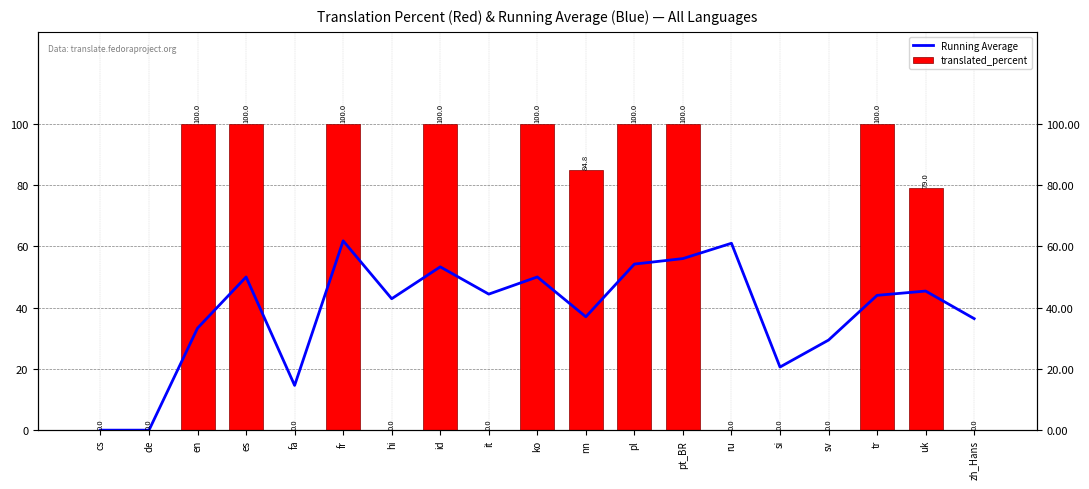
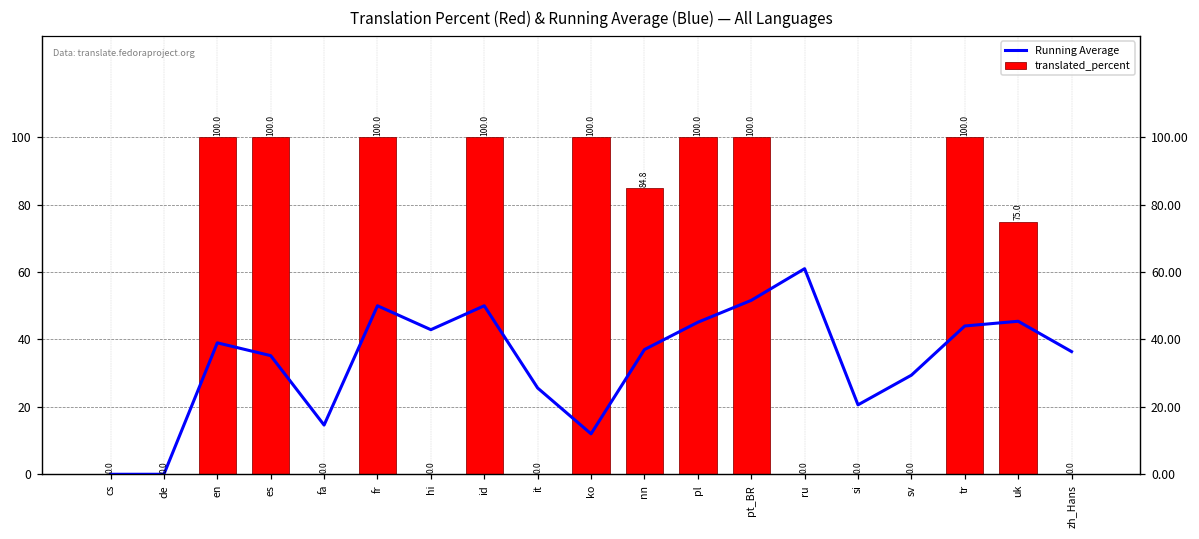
  {
    "Running Average": {
-     "en": 33,
-     "es": 50,
+     "en": 39,
+     "es": 35,
      "fa": 15,
-     "fr": 62,
+     "fr": 50,
      "hi": 43,
-     "id": 53,
-     "it": 44,
-     "ko": 50,
+     "id": 50,
+     "it": 26,
+     "ko": 12,
      "nn": 37,
-     "pl": 54,
-     "pt_BR": 56,
+     "pl": 45,
+     "pt_BR": 52,
      "ru": 61,
      "si": 21,
      "sv": 29,
      "tr": 44,
      "uk": 45,
      "zh_Hans": 36
    },
    "translated_percent": {
      "en": 100.0,
      "es": 100.0,
      "fa": 0.0,
      "fr": 100.0,
      "hi": 0.0,
      "id": 100.0,
      "it": 0.0,
      "ko": 100.0,
      "nn": 84.8,
      "pl": 100.0,
      "pt_BR": 100.0,
      "ru": 0.0,
      "si": 0.0,
      "sv": 0.0,
      "tr": 100.0,
-     "uk": 79.0,
+     "uk": 75.0,
      "zh_Hans": 0.0
    }
  }
